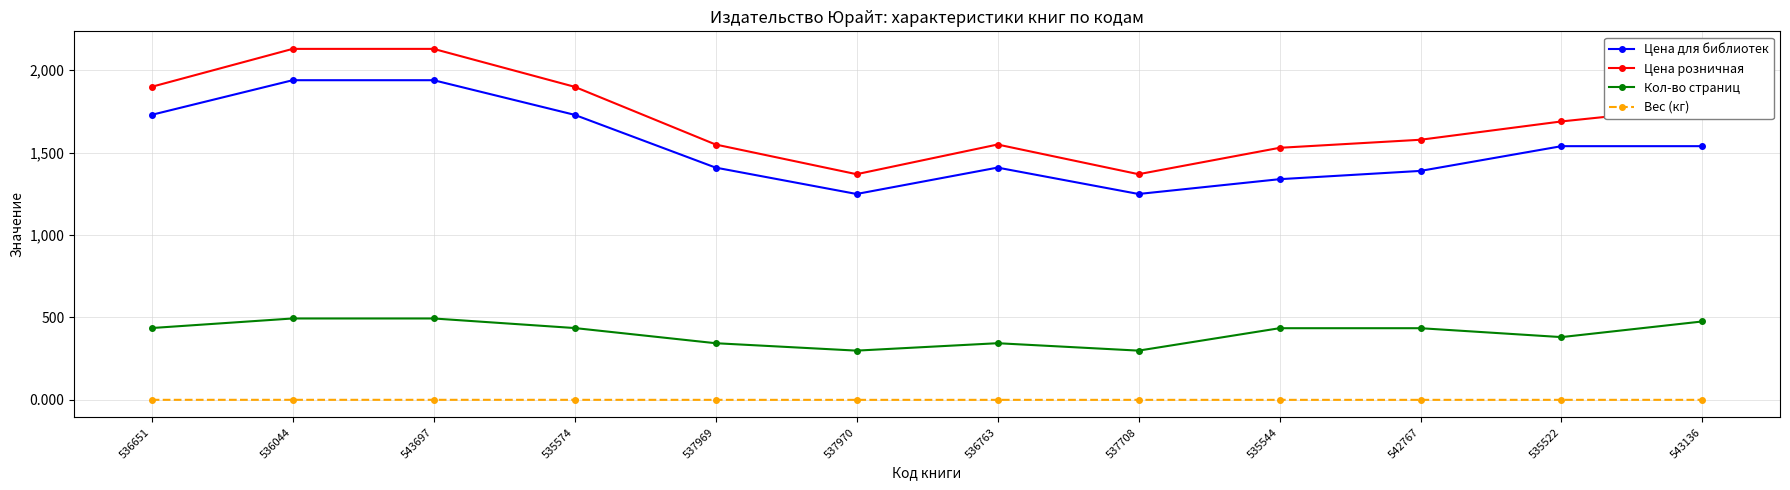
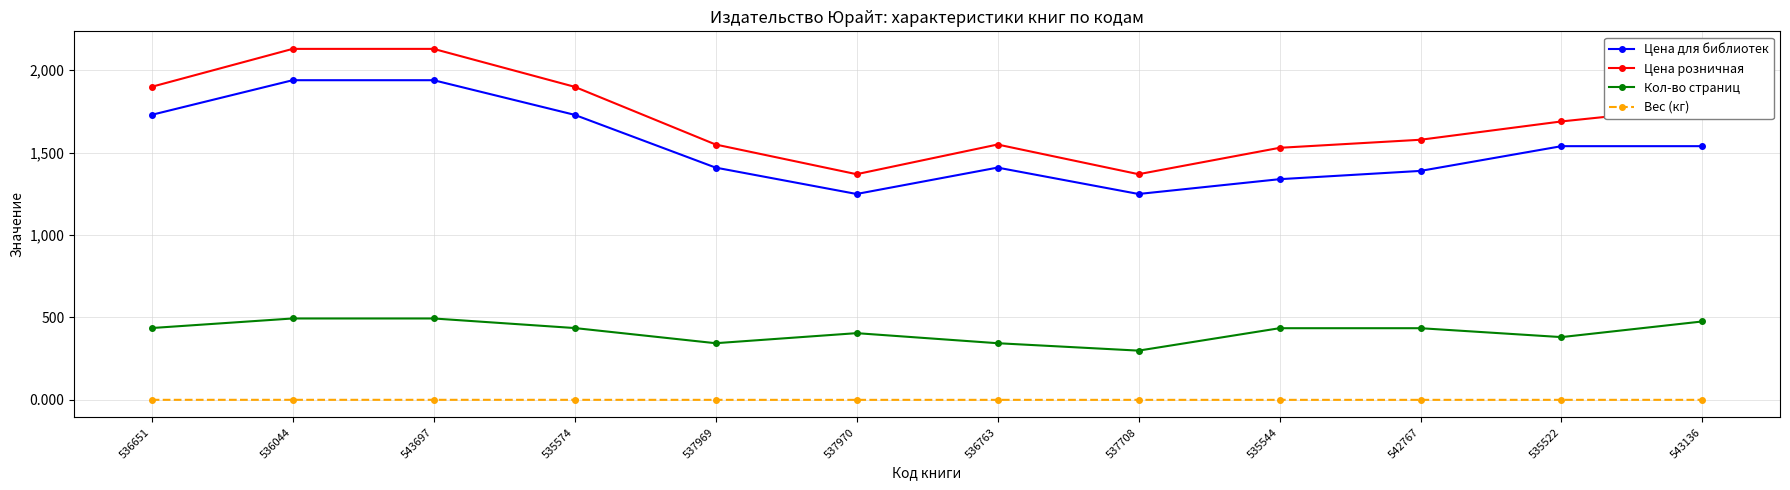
  {
    "Цена для библиотек": {
      "536651": "1,730",
      "536044": "1,940",
      "543697": "1,940",
      "535574": "1,730",
      "537969": "1,410",
      "537970": "1,250",
      "536763": "1,410",
      "537708": "1,250",
      "535544": "1,340",
      "542767": "1,390",
      "535522": "1,540",
      "543136": "1,540"
    },
    "Цена розничная": {
      "536651": "1,900",
      "536044": "2,130",
      "543697": "2,130",
      "535574": "1,900",
      "537969": "1,550",
      "537970": "1,370",
      "536763": "1,550",
      "537708": "1,370",
      "535544": "1,530",
      "542767": "1,580",
      "535522": "1,690"
    },
    "Кол-во страниц": {
      "536651": "440",
      "536044": "490",
      "543697": "490",
      "535574": "440",
      "537969": "340",
-     "537970": "300",
+     "537970": "410",
      "536763": "340",
      "537708": "300",
      "535544": "440",
      "542767": "440",
      "535522": "380",
      "543136": "480"
    },
    "Вес (кг)": {
      "536651": "0",
      "536044": "0",
      "543697": "0",
      "535574": "0",
      "537969": "0",
      "537970": "0",
      "536763": "0",
      "537708": "0",
      "535544": "0",
      "542767": "0",
      "535522": "0",
      "543136": "0"
    }
  }
